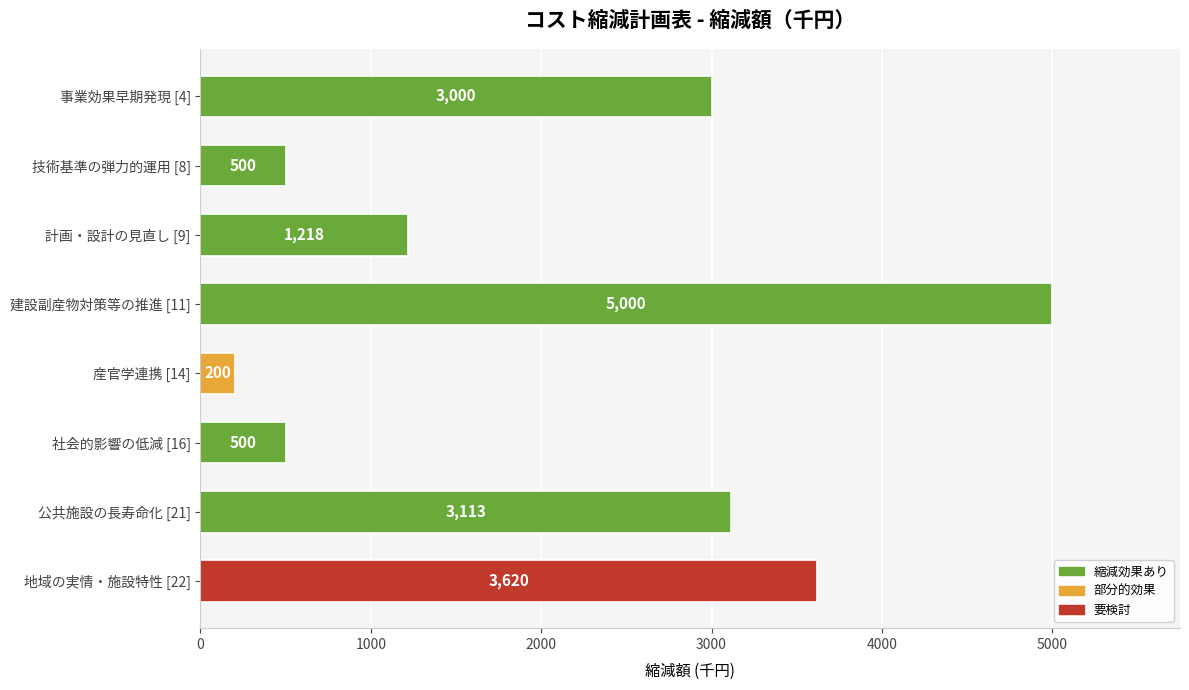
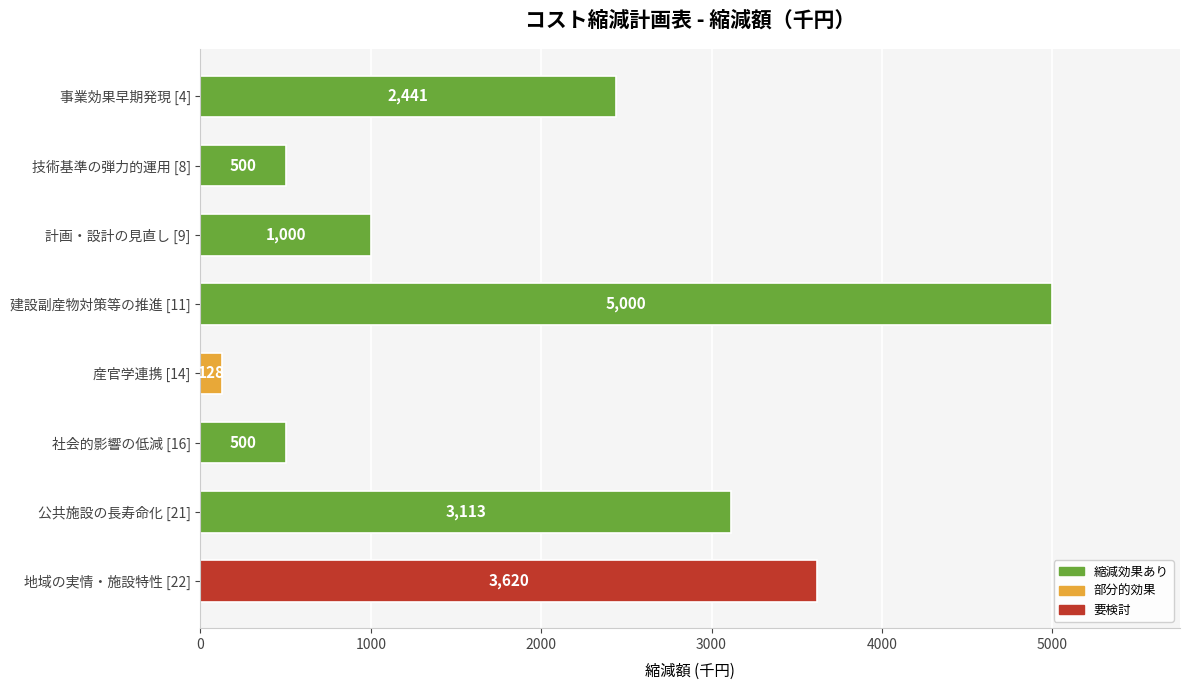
  {
-   "事業効果早期発現 [4]": "3,000",
+   "事業効果早期発現 [4]": "2,441",
    "技術基準の弾力的運用 [8]": "500",
-   "計画・設計の見直し [9]": "1,218",
+   "計画・設計の見直し [9]": "1,000",
    "建設副産物対策等の推進 [11]": "5,000",
-   "産官学連携 [14]": "200",
+   "産官学連携 [14]": "128",
    "社会的影響の低減 [16]": "500",
    "公共施設の長寿命化 [21]": "3,113",
    "地域の実情・施設特性 [22]": "3,620"
  }
